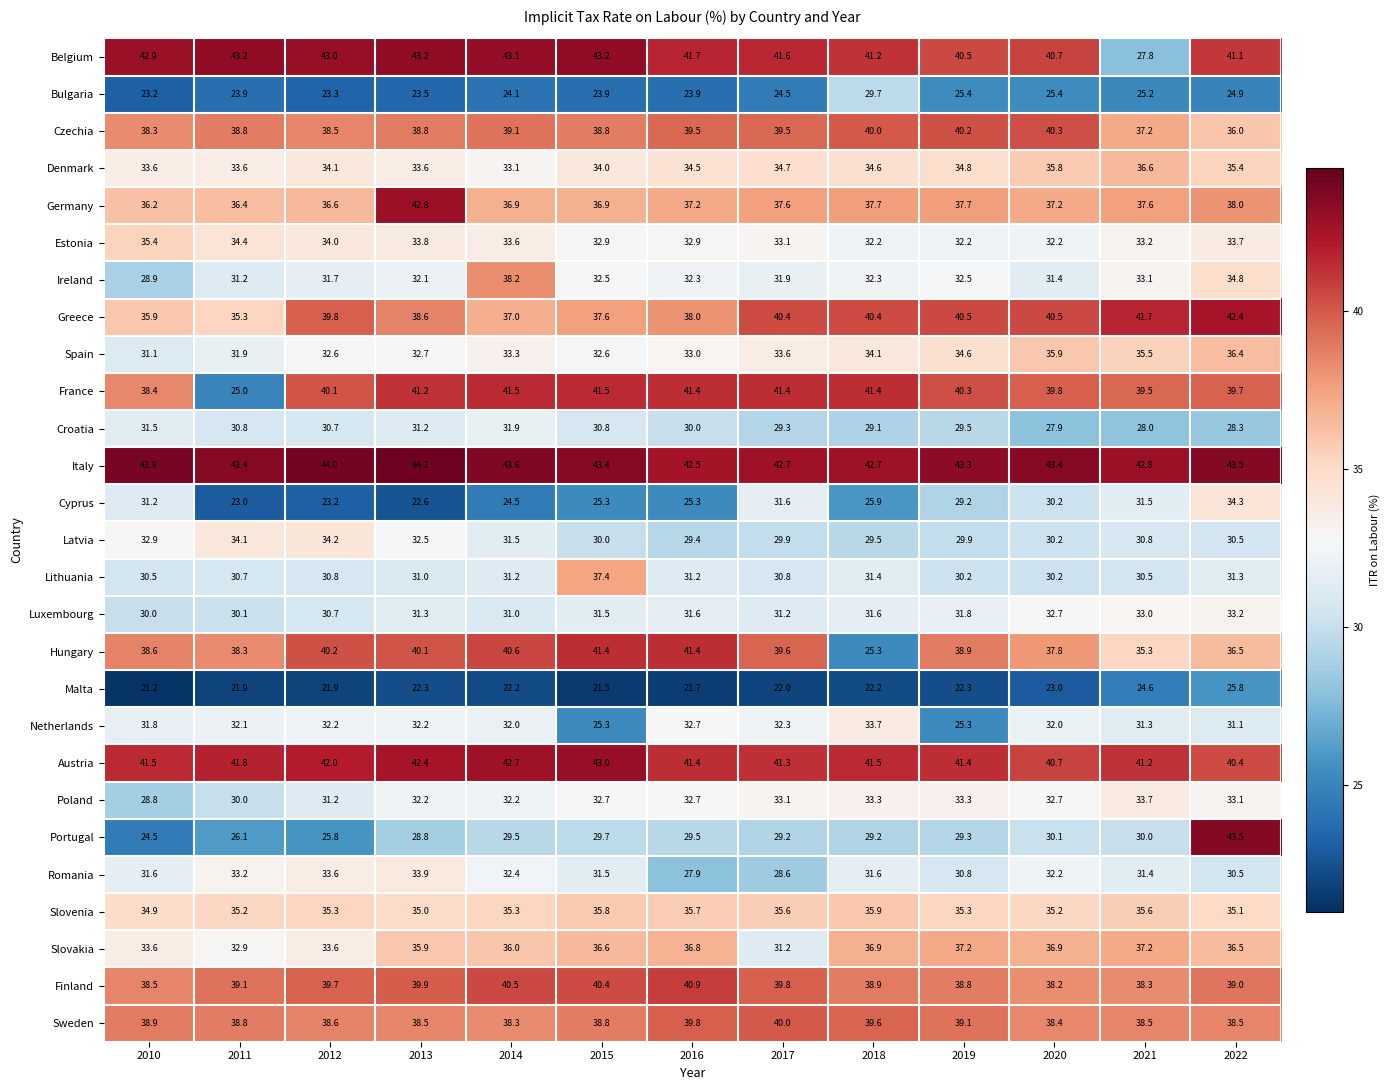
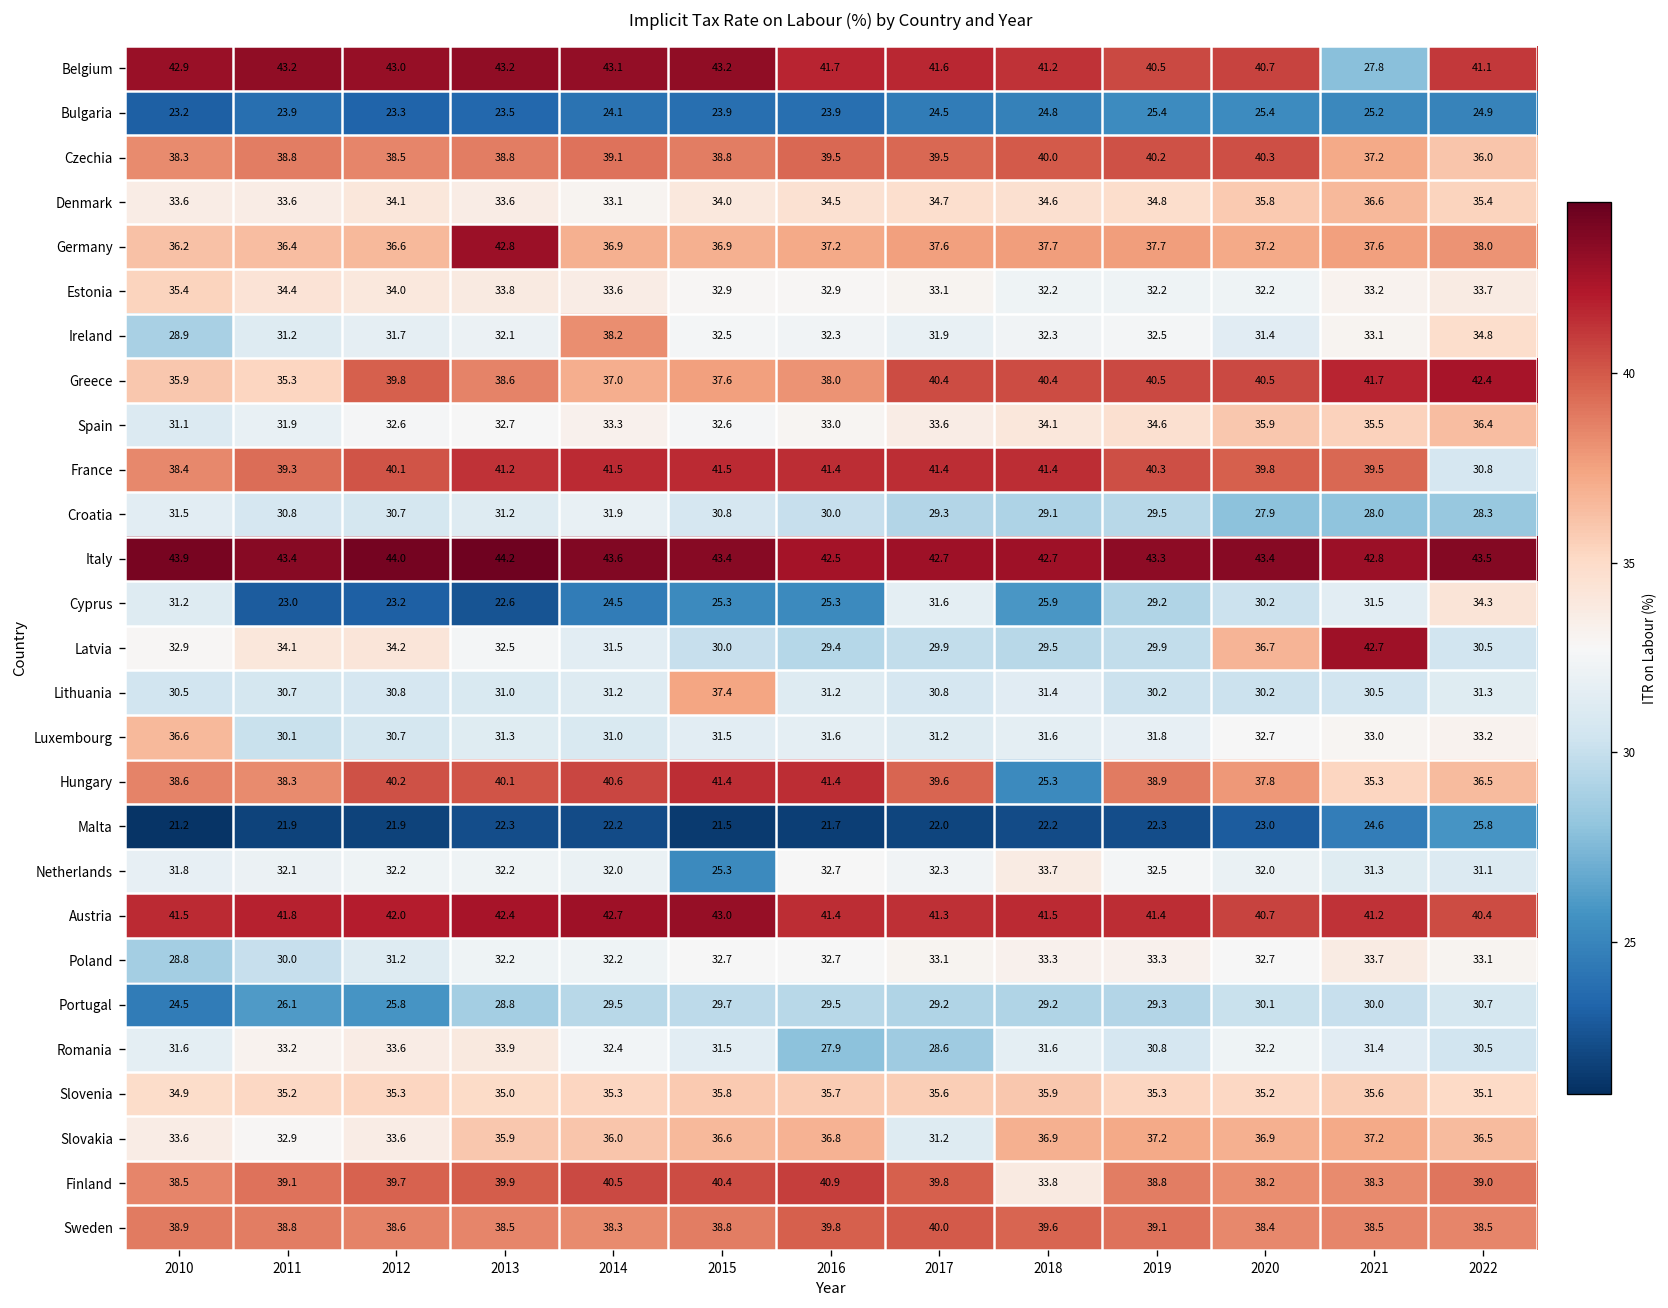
  {
    "Bulgaria": {
      "2010": 23.2,
      "2011": 23.9,
      "2012": 23.3,
      "2013": 23.5,
      "2014": 24.1,
      "2015": 23.9,
      "2016": 23.9,
      "2017": 24.5,
-     "2018": 29.7,
+     "2018": 24.8,
      "2019": 25.4,
      "2020": 25.4,
      "2021": 25.2,
      "2022": 24.9
    },
    "France": {
      "2010": 38.4,
-     "2011": 25.0,
+     "2011": 39.3,
      "2012": 40.1,
      "2013": 41.2,
      "2014": 41.5,
      "2015": 41.5,
      "2016": 41.4,
      "2017": 41.4,
      "2018": 41.4,
      "2019": 40.3,
      "2020": 39.8,
      "2021": 39.5,
-     "2022": 39.7
+     "2022": 30.8
    },
    "Latvia": {
      "2010": 32.9,
      "2011": 34.1,
      "2012": 34.2,
      "2013": 32.5,
      "2014": 31.5,
      "2015": 30.0,
      "2016": 29.4,
      "2017": 29.9,
      "2018": 29.5,
      "2019": 29.9,
-     "2020": 30.2,
-     "2021": 30.8,
+     "2020": 36.7,
+     "2021": 42.7,
      "2022": 30.5
    },
    "Luxembourg": {
-     "2010": 30.0,
+     "2010": 36.6,
      "2011": 30.1,
      "2012": 30.7,
      "2013": 31.3,
      "2014": 31.0,
      "2015": 31.5,
      "2016": 31.6,
      "2017": 31.2,
      "2018": 31.6,
      "2019": 31.8,
      "2020": 32.7,
      "2021": 33.0,
      "2022": 33.2
    },
    "Netherlands": {
      "2010": 31.8,
      "2011": 32.1,
      "2012": 32.2,
      "2013": 32.2,
      "2014": 32.0,
      "2015": 25.3,
      "2016": 32.7,
      "2017": 32.3,
      "2018": 33.7,
-     "2019": 25.3,
+     "2019": 32.5,
      "2020": 32.0,
      "2021": 31.3,
      "2022": 31.1
    },
    "Portugal": {
      "2010": 24.5,
      "2011": 26.1,
      "2012": 25.8,
      "2013": 28.8,
      "2014": 29.5,
      "2015": 29.7,
      "2016": 29.5,
      "2017": 29.2,
      "2018": 29.2,
      "2019": 29.3,
      "2020": 30.1,
      "2021": 30.0,
-     "2022": 43.5
+     "2022": 30.7
    },
    "Finland": {
      "2010": 38.5,
      "2011": 39.1,
      "2012": 39.7,
      "2013": 39.9,
      "2014": 40.5,
      "2015": 40.4,
      "2016": 40.9,
      "2017": 39.8,
-     "2018": 38.9,
+     "2018": 33.8,
      "2019": 38.8,
      "2020": 38.2,
      "2021": 38.3,
      "2022": 39.0
    }
  }
